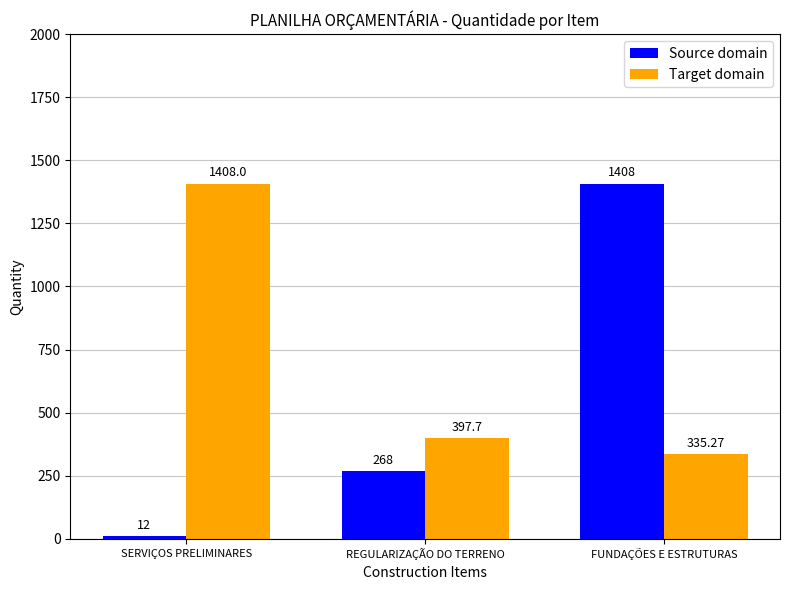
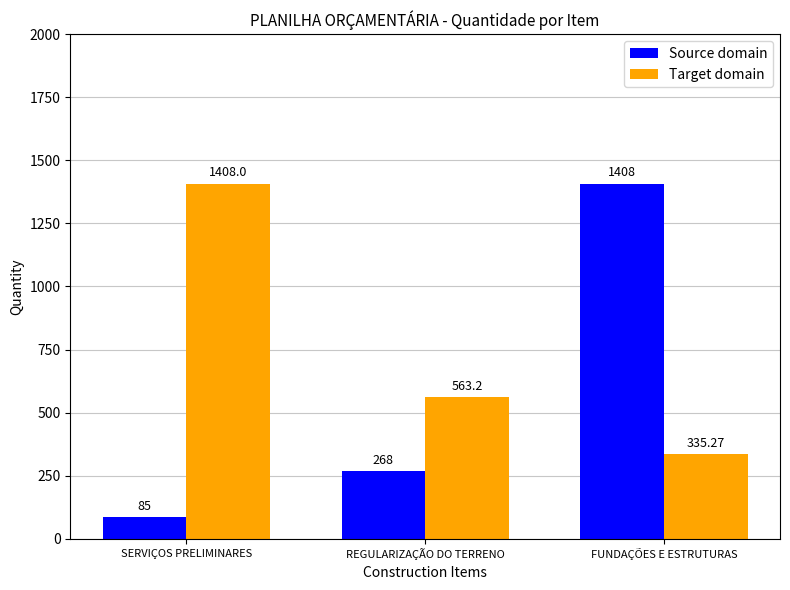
  {
    "Source domain": {
-     "SERVIÇOS PRELIMINARES": 12,
+     "SERVIÇOS PRELIMINARES": 85,
      "REGULARIZAÇÃO DO TERRENO": 268,
      "FUNDAÇÕES E ESTRUTURAS": 1408
    },
    "Target domain": {
      "SERVIÇOS PRELIMINARES": 1408.0,
-     "REGULARIZAÇÃO DO TERRENO": 397.7,
+     "REGULARIZAÇÃO DO TERRENO": 563.2,
      "FUNDAÇÕES E ESTRUTURAS": 335.27
    }
  }
